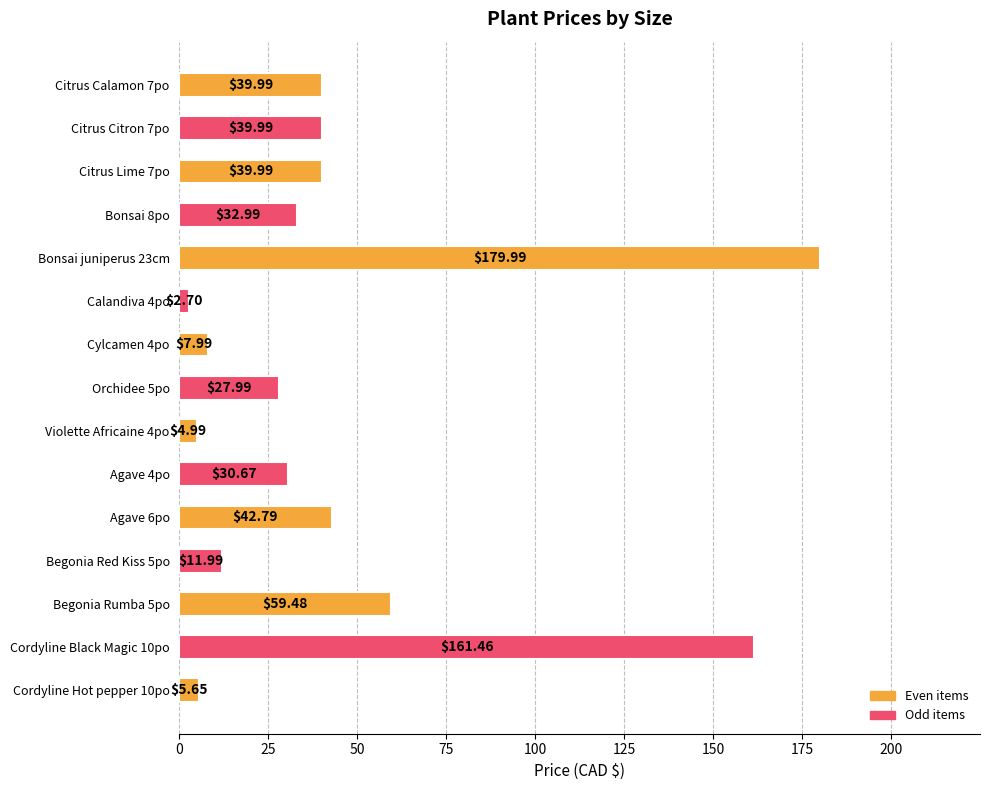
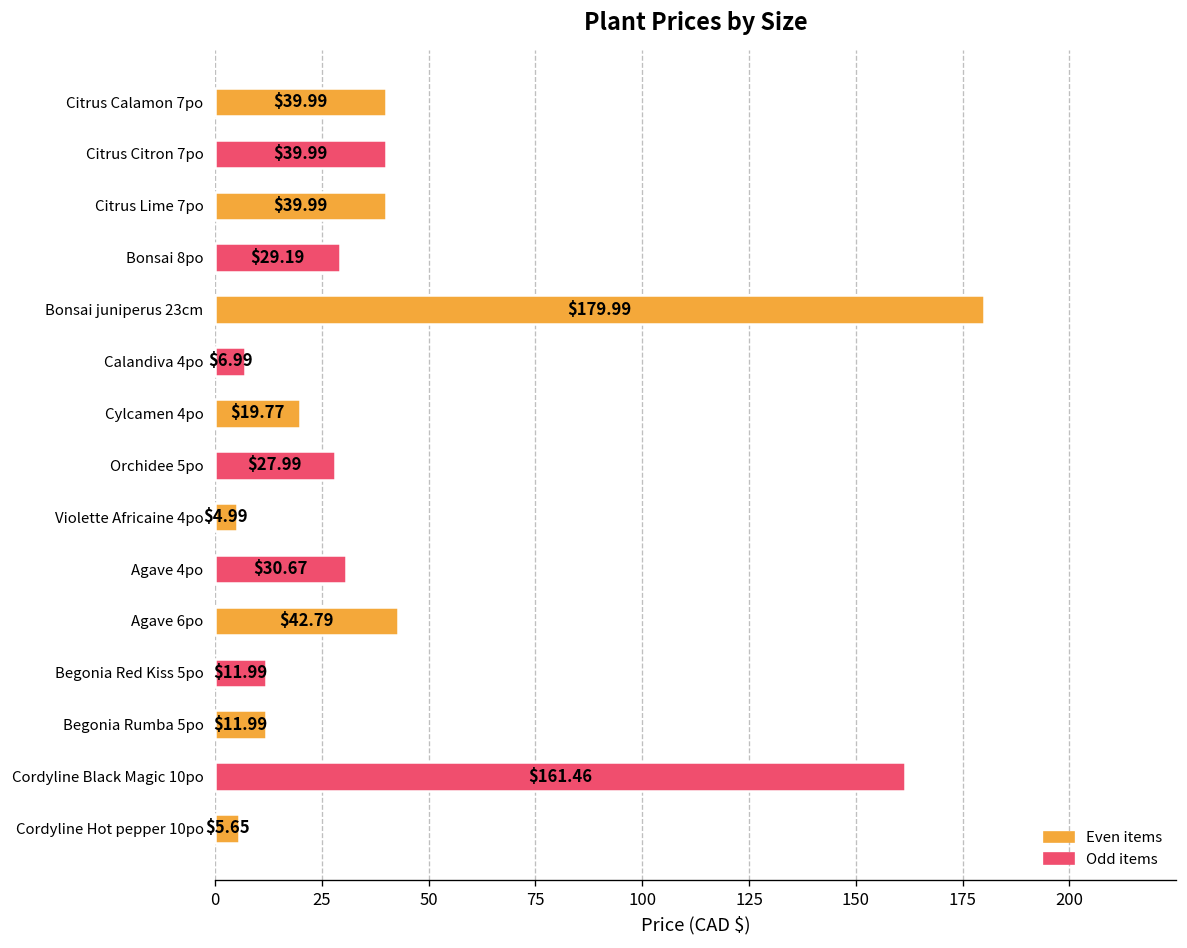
  {
    "Citrus Calamon 7po": "$39.99",
    "Citrus Citron 7po": "$39.99",
    "Citrus Lime 7po": "$39.99",
-   "Bonsai 8po": "$32.99",
+   "Bonsai 8po": "$29.19",
    "Bonsai juniperus 23cm": "$179.99",
-   "Calandiva 4po": "$2.70",
-   "Cylcamen 4po": "$7.99",
+   "Calandiva 4po": "$6.99",
+   "Cylcamen 4po": "$19.77",
    "Orchidee 5po": "$27.99",
    "Violette Africaine 4po": "$4.99",
    "Agave 4po": "$30.67",
    "Agave 6po": "$42.79",
    "Begonia Red Kiss 5po": "$11.99",
-   "Begonia Rumba 5po": "$59.48",
+   "Begonia Rumba 5po": "$11.99",
    "Cordyline Black Magic 10po": "$161.46",
    "Cordyline Hot pepper 10po": "$5.65"
  }
